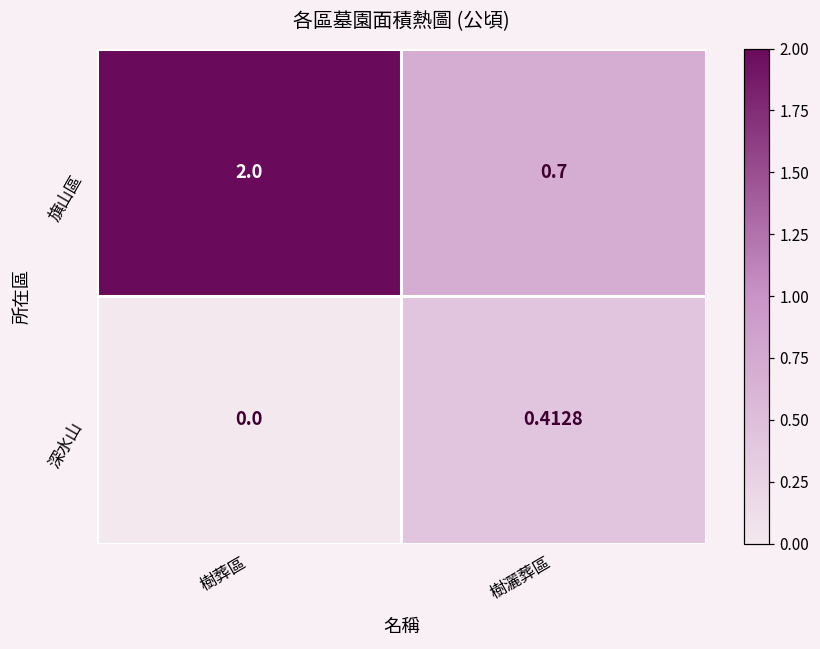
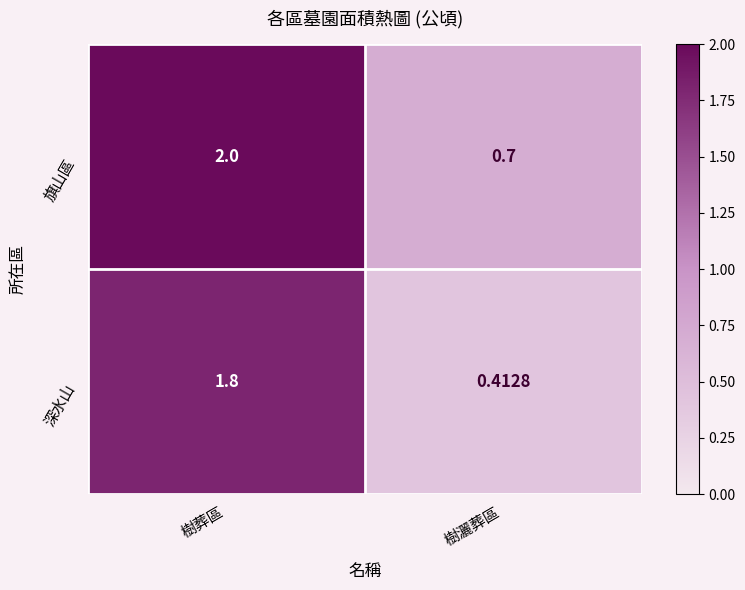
  {
    "旗山區": {
      "樹葬區": 2.0,
      "樹灑葬區": 0.7
    },
    "深水山": {
-     "樹葬區": 0.0,
+     "樹葬區": 1.8,
      "樹灑葬區": 0.4128
    }
  }
